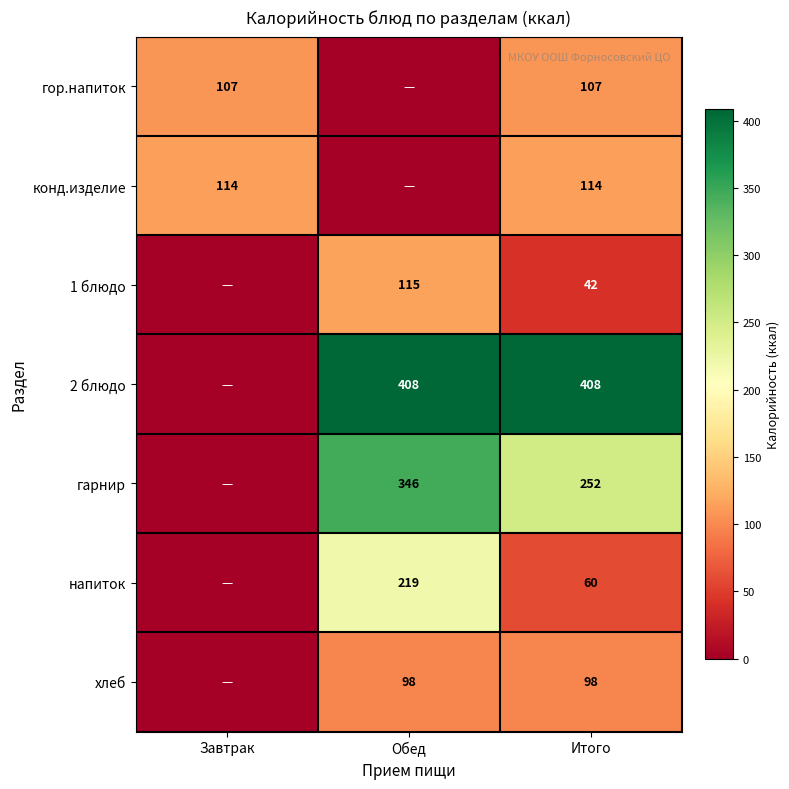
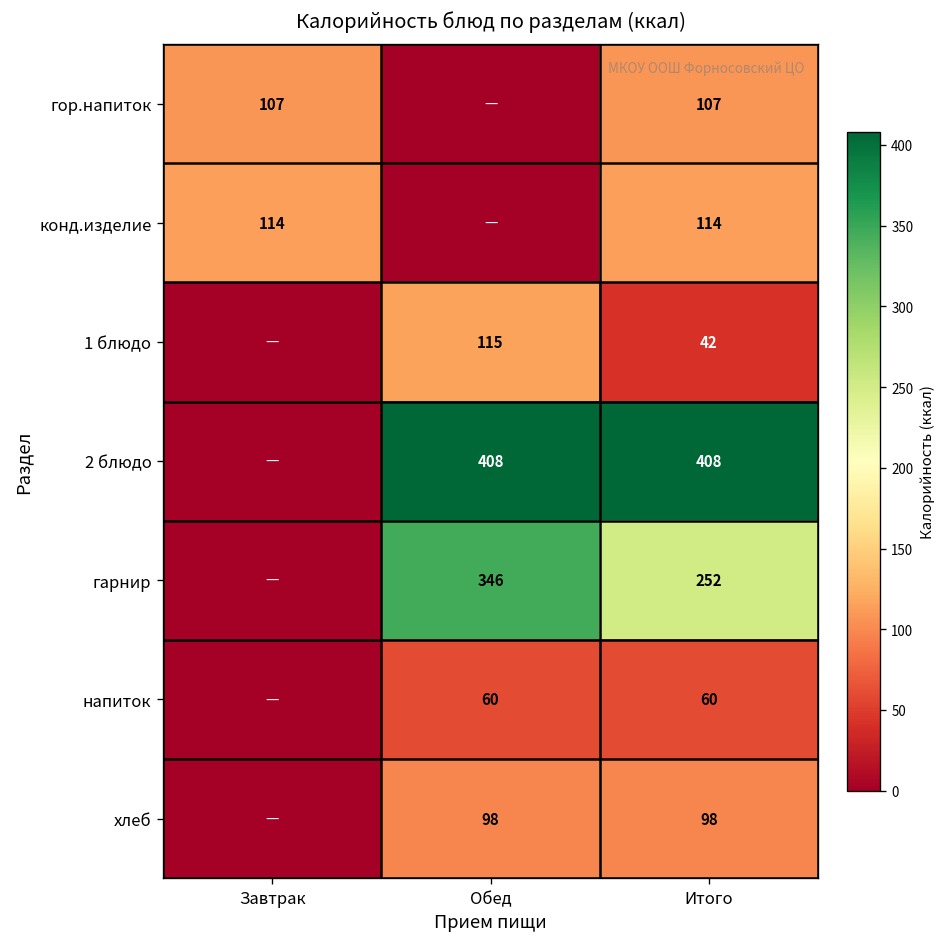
  {
    "гор.напиток": {
      "Завтрак": 107
    },
    "конд.изделие": {
      "Завтрак": 114,
      "Итого": 114
    },
    "1 блюдо": {
      "Обед": 115,
      "Итого": 42
    },
    "2 блюдо": {
      "Обед": 408,
      "Итого": 408
    },
    "гарнир": {
      "Обед": 346,
      "Итого": 252
    },
    "напиток": {
-     "Обед": 219,
+     "Обед": 60,
      "Итого": 60
    },
    "хлеб": {
      "Обед": 98,
      "Итого": 98
    }
  }
